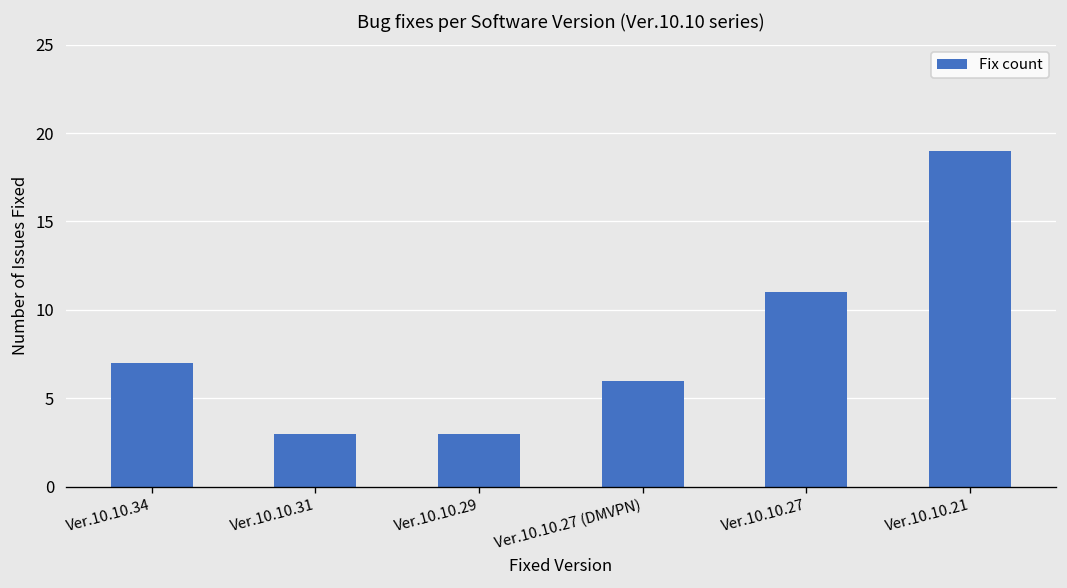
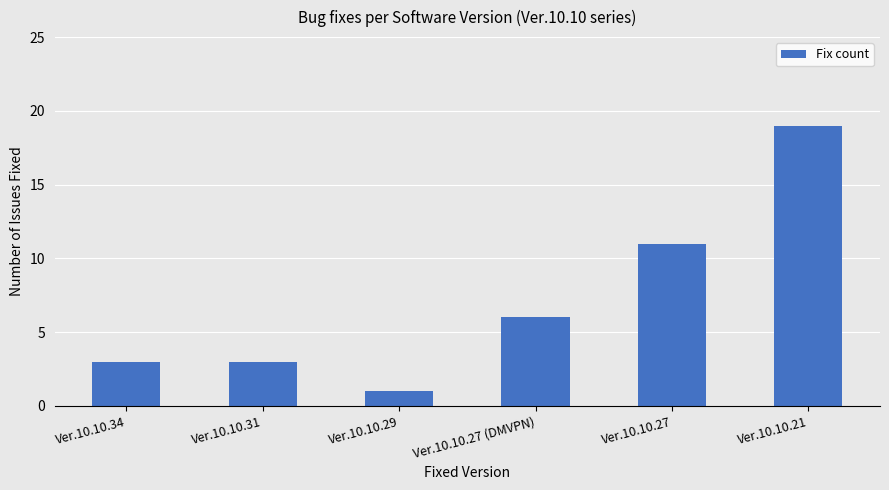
  {
-   "Ver.10.10.34": 7,
+   "Ver.10.10.34": 3,
    "Ver.10.10.31": 3,
-   "Ver.10.10.29": 3,
+   "Ver.10.10.29": 1,
    "Ver.10.10.27 (DMVPN)": 6,
    "Ver.10.10.27": 11,
    "Ver.10.10.21": 19
  }
